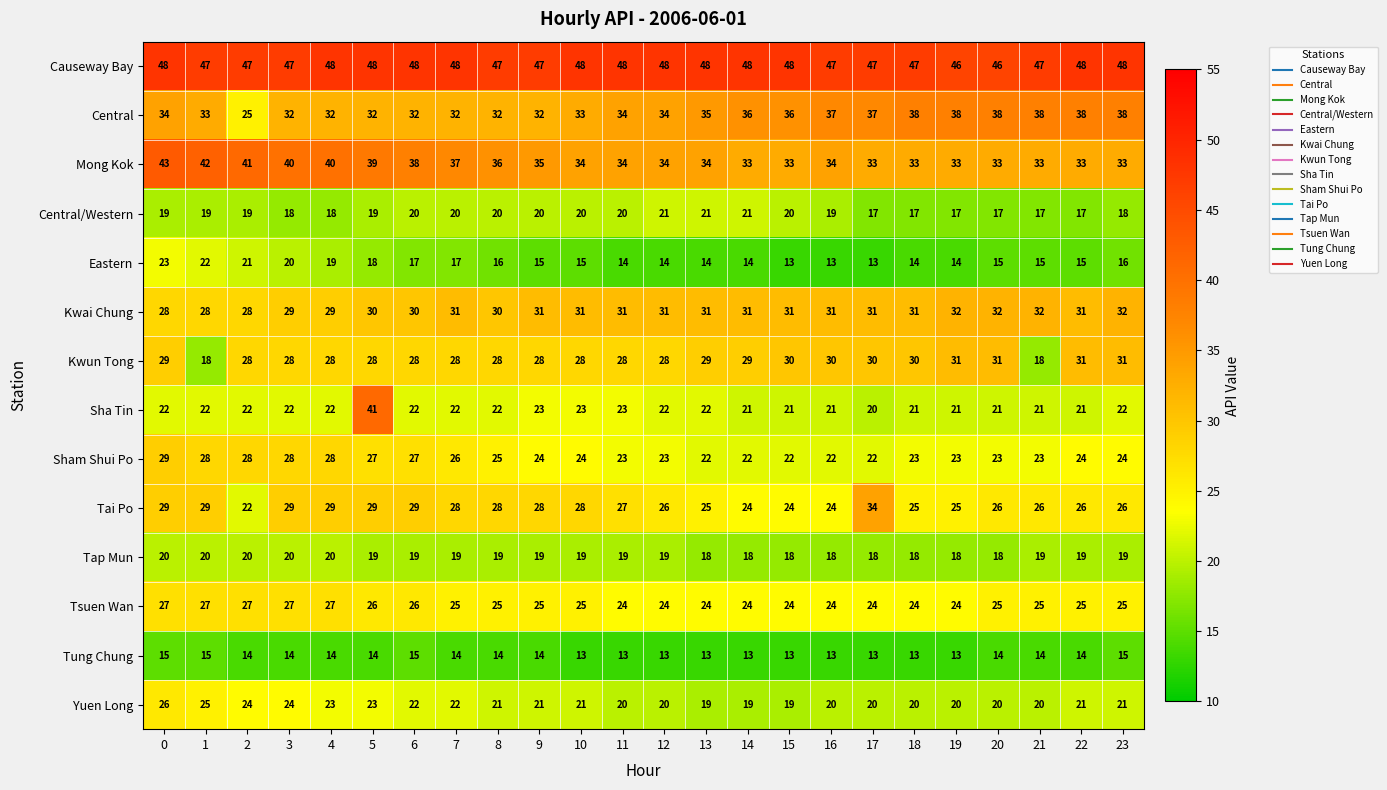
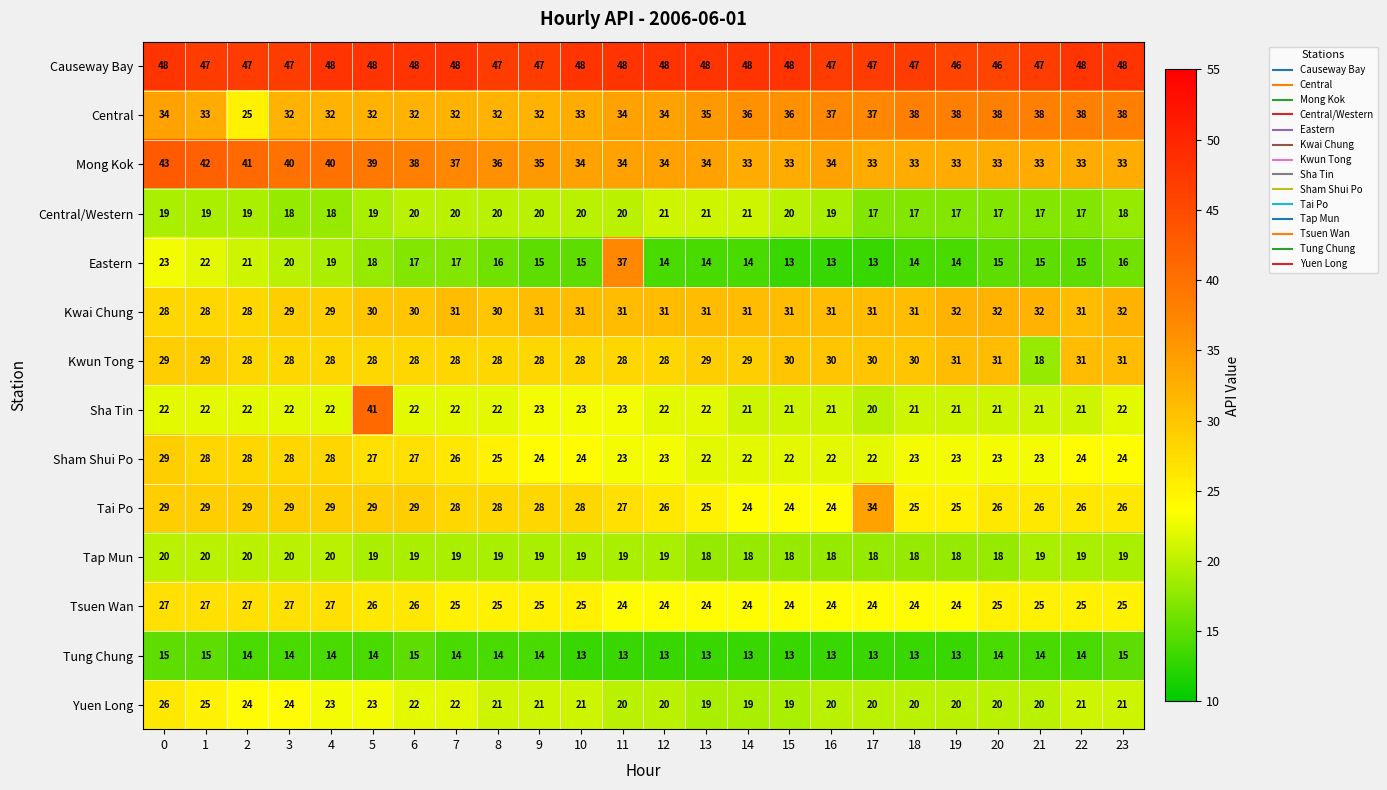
  {
    "Eastern": {
      "0": 23,
      "1": 22,
      "2": 21,
      "3": 20,
      "4": 19,
      "5": 18,
      "6": 17,
      "7": 17,
      "8": 16,
      "9": 15,
      "10": 15,
-     "11": 14,
+     "11": 37,
      "12": 14,
      "13": 14,
      "14": 14,
      "15": 13,
      "16": 13,
      "17": 13,
      "18": 14,
      "19": 14,
      "20": 15,
      "21": 15,
      "22": 15,
      "23": 16
    },
    "Kwun Tong": {
      "0": 29,
-     "1": 18,
+     "1": 29,
      "2": 28,
      "3": 28,
      "4": 28,
      "5": 28,
      "6": 28,
      "7": 28,
      "8": 28,
      "9": 28,
      "10": 28,
      "11": 28,
      "12": 28,
      "13": 29,
      "14": 29,
      "15": 30,
      "16": 30,
      "17": 30,
      "18": 30,
      "19": 31,
      "20": 31,
      "21": 18,
      "22": 31,
      "23": 31
    },
    "Tai Po": {
      "0": 29,
      "1": 29,
-     "2": 22,
+     "2": 29,
      "3": 29,
      "4": 29,
      "5": 29,
      "6": 29,
      "7": 28,
      "8": 28,
      "9": 28,
      "10": 28,
      "11": 27,
      "12": 26,
      "13": 25,
      "14": 24,
      "15": 24,
      "16": 24,
      "17": 34,
      "18": 25,
      "19": 25,
      "20": 26,
      "21": 26,
      "22": 26,
      "23": 26
    }
  }
